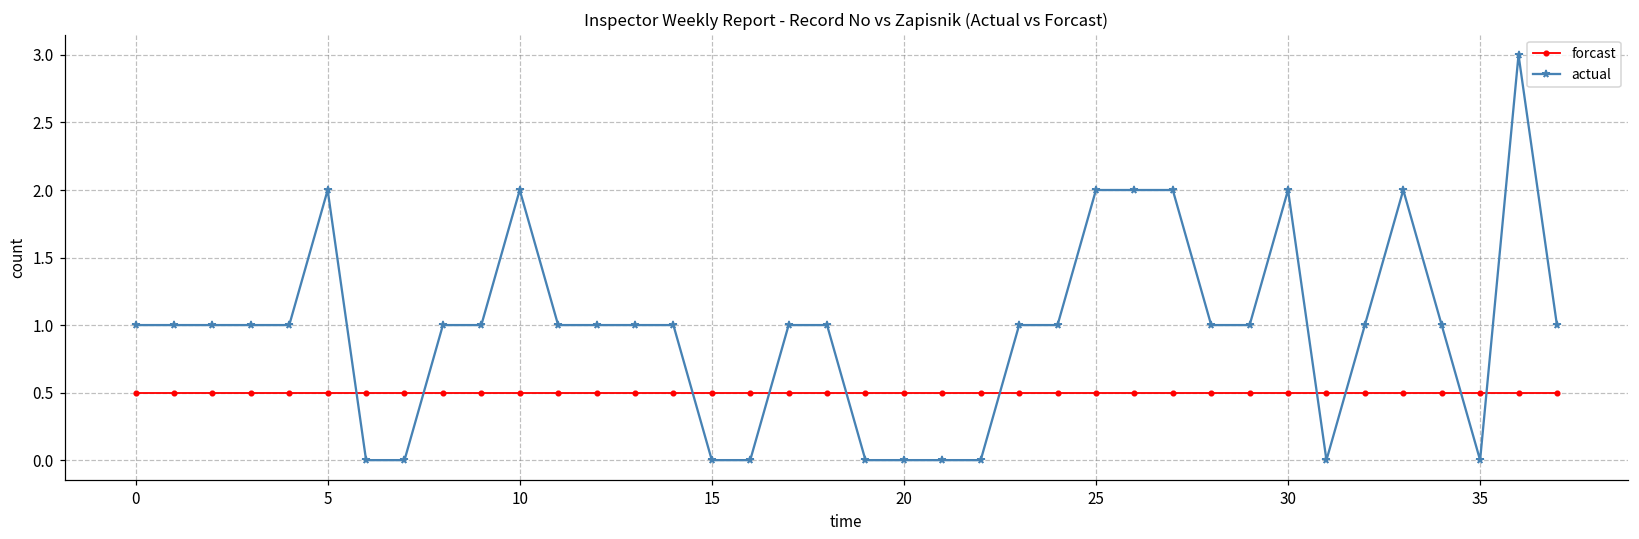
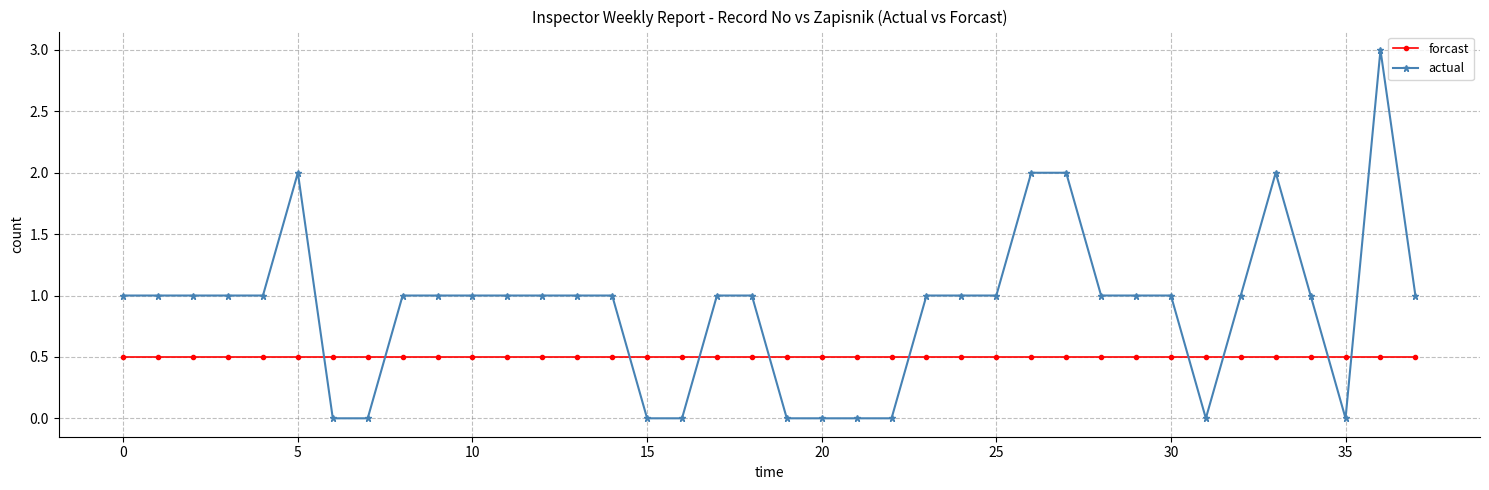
  {
    "forcast": {
      "0": 0.50,
      "5": 0.50,
      "10": 0.50,
      "15": 0.50,
      "20": 0.50,
      "25": 0.50,
      "30": 0.50,
      "35": 0.50
    },
    "actual": {
      "0": 1,
      "5": 2,
-     "10": 2,
+     "10": 1,
      "15": 0,
      "20": 0,
-     "25": 2,
-     "30": 2,
+     "25": 1,
+     "30": 1,
      "35": 0
    }
  }
